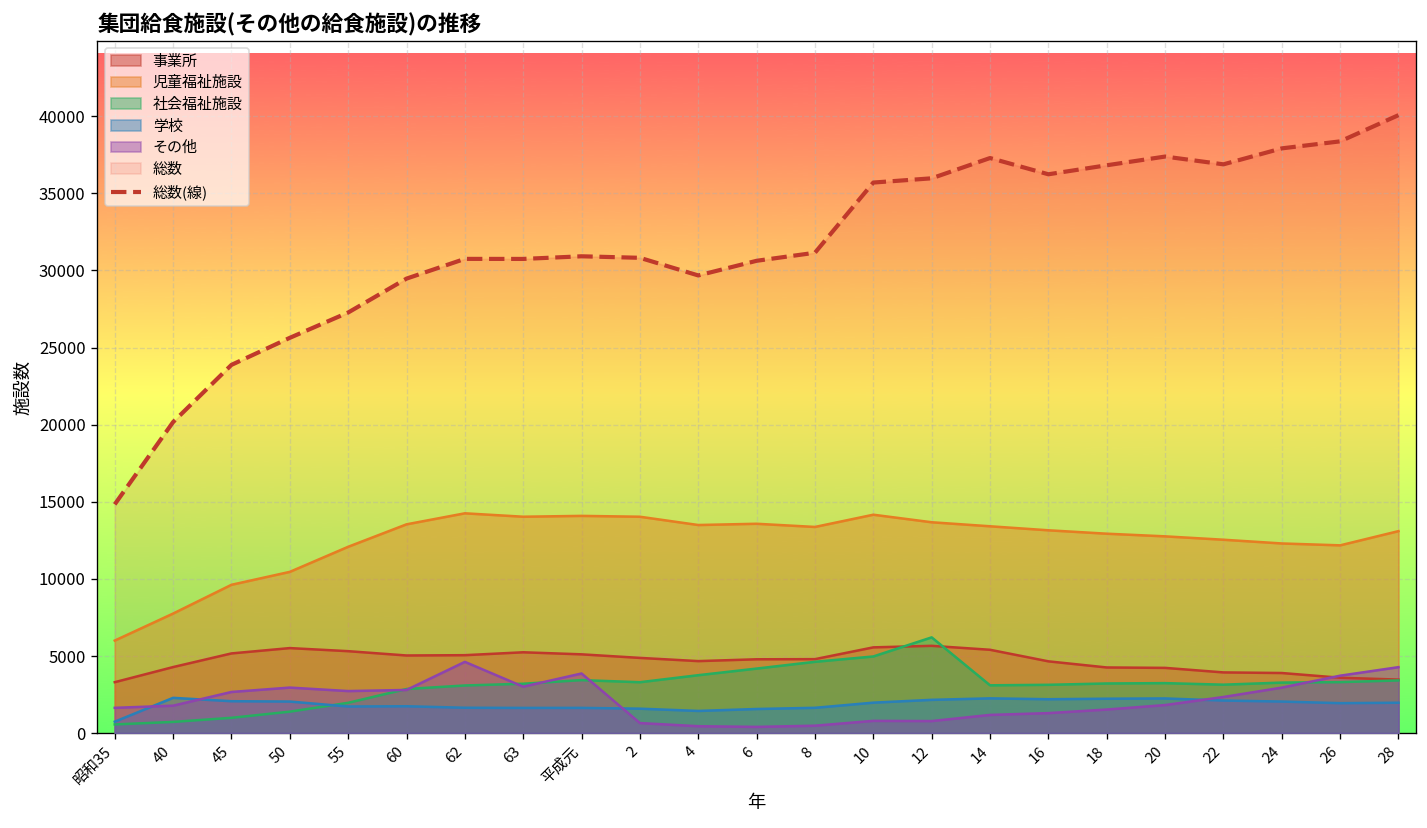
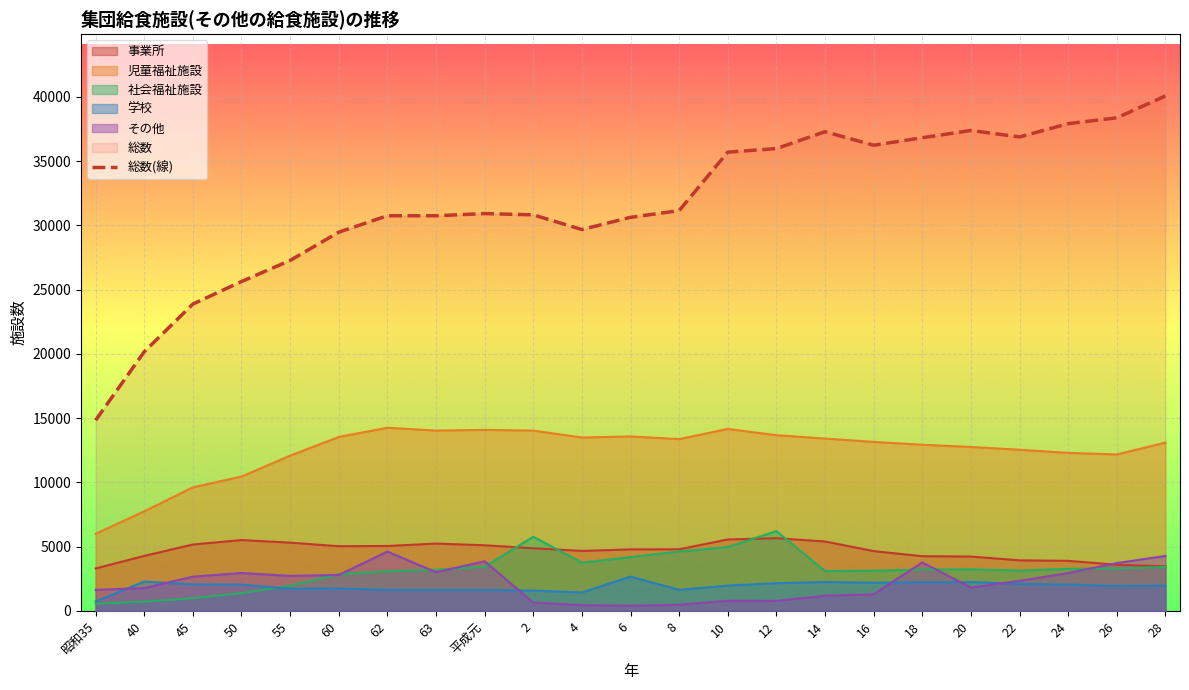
  {
    "社会福祉施設": {
      "40": 700,
      "45": 1000,
      "50": 1400,
      "55": 2000,
      "62": 3100,
      "平成元": 3400,
-     "2": 3300,
+     "2": 5800,
      "4": 3800,
      "6": 4200,
      "10": 5000,
      "12": 6200,
      "14": 3100,
      "16": 3100,
      "18": 3200,
      "20": 3200,
      "22": 3100,
      "24": 3300,
      "26": 3300
    },
    "学校": {
      "40": 2300,
      "45": 2100,
      "50": 2000,
      "55": 1700,
      "60": 1700,
      "62": 1600,
      "63": 1600,
      "平成元": 1600,
      "2": 1600,
      "4": 1400,
-     "6": 1600,
+     "6": 2700,
      "8": 1600,
      "10": 2000,
      "12": 2200,
      "14": 2300,
      "16": 2200,
      "18": 2200,
      "20": 2300,
      "22": 2100,
      "24": 2000,
      "26": 1900,
      "28": 2000
    },
    "その他": {
      "昭和35": 1600,
      "40": 1800,
      "45": 2700,
      "50": 3000,
      "55": 2700,
      "62": 4600,
      "平成元": 3900,
      "2": 700,
      "4": 500,
      "6": 400,
      "8": 500,
      "10": 800,
      "12": 800,
      "14": 1200,
      "16": 1300,
-     "18": 1500,
+     "18": 3800,
      "20": 1800,
      "22": 2300,
      "24": 3000,
      "28": 4300
    }
  }
